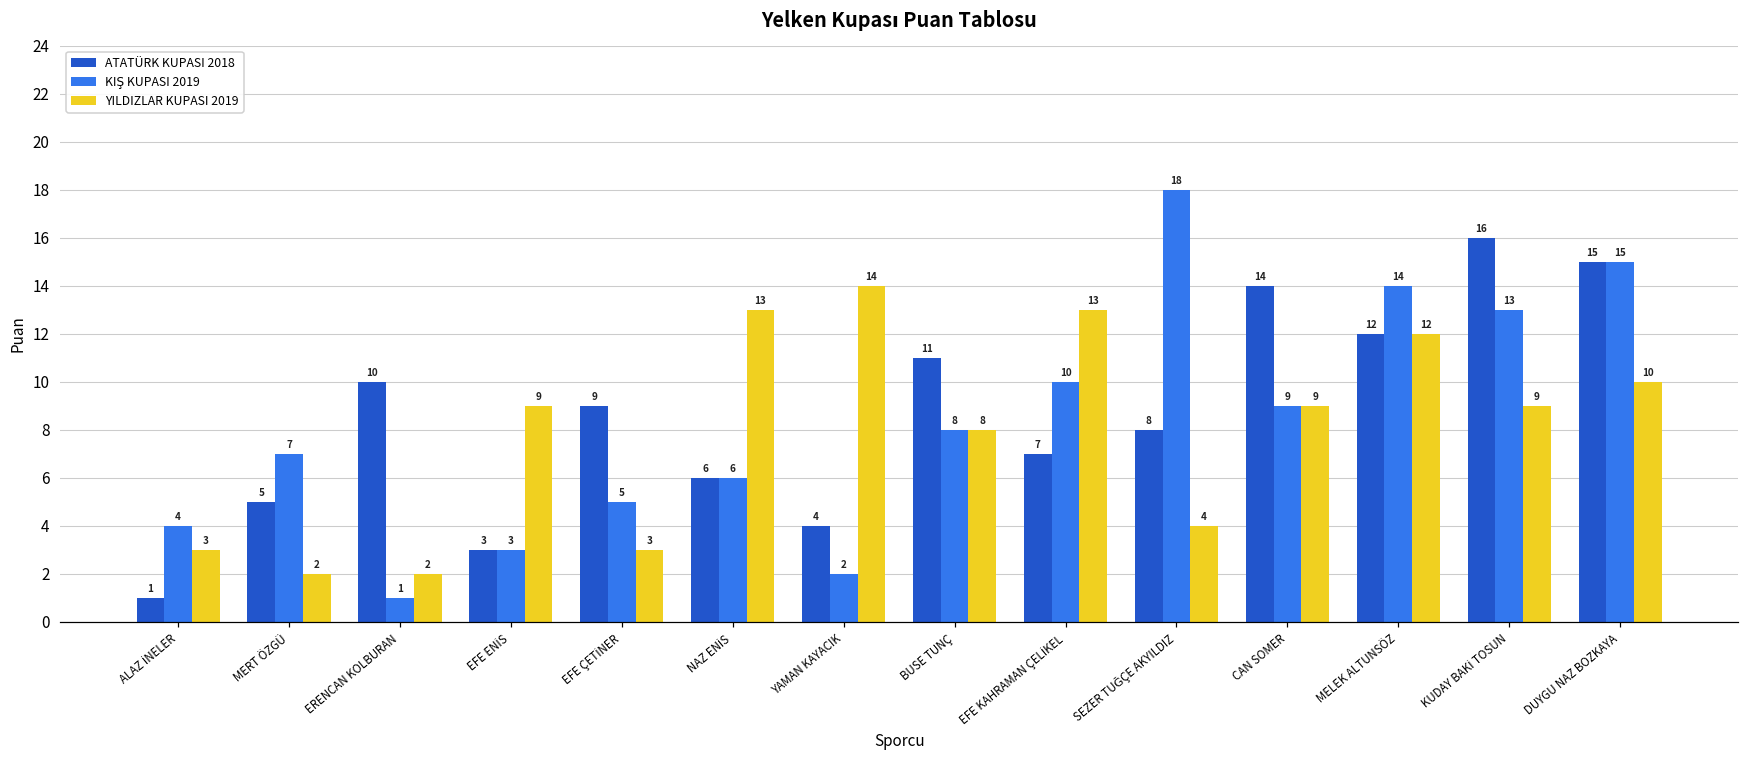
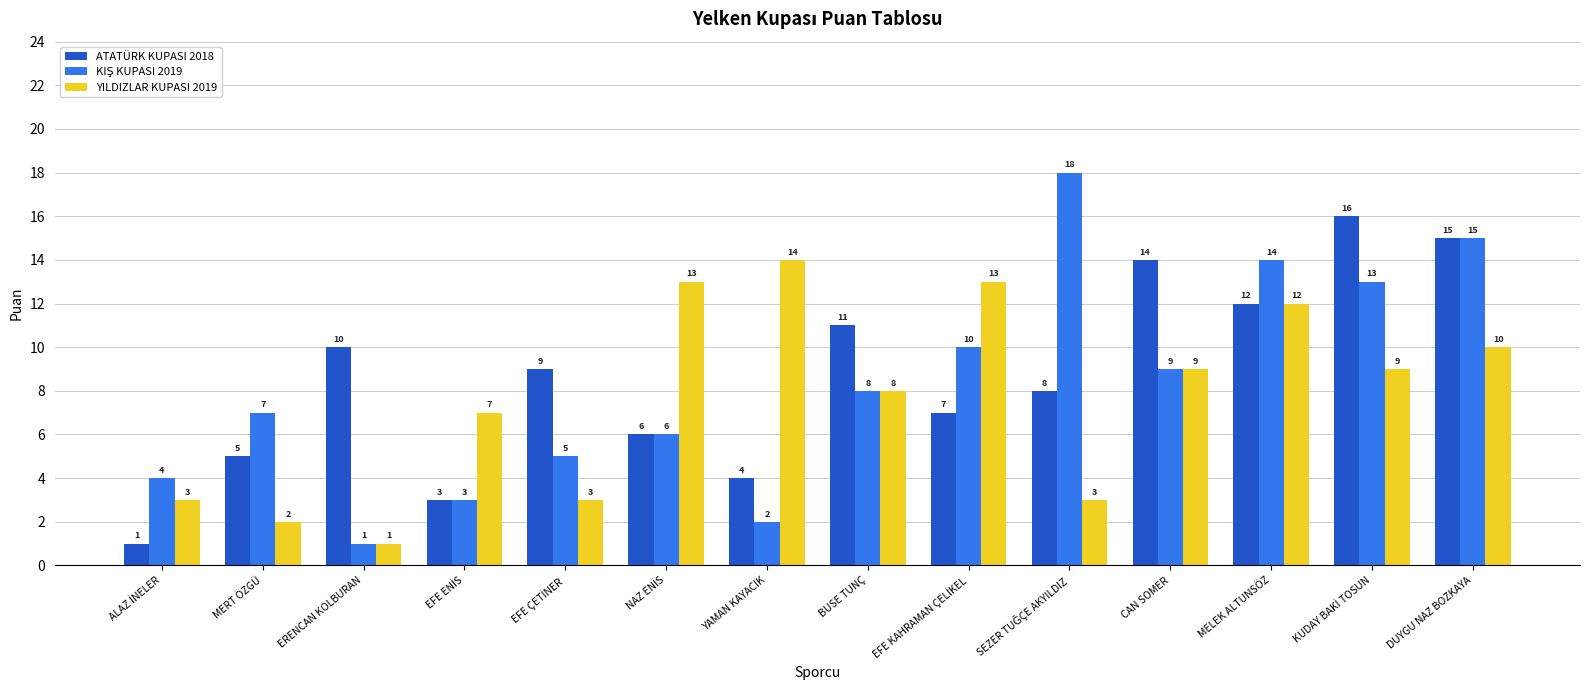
  {
    "YILDIZLAR KUPASI 2019": {
      "ALAZ İNELER": 3,
      "MERT ÖZGÜ": 2,
-     "ERENCAN KOLBURAN": 2,
-     "EFE ENİS": 9,
+     "ERENCAN KOLBURAN": 1,
+     "EFE ENİS": 7,
      "EFE ÇETİNER": 3,
      "NAZ ENİS": 13,
      "YAMAN KAYACIK": 14,
      "BUSE TUNÇ": 8,
      "EFE KAHRAMAN ÇELİKEL": 13,
-     "SEZER TUĞÇE AKYILDIZ": 4,
+     "SEZER TUĞÇE AKYILDIZ": 3,
      "CAN SOMER": 9,
      "MELEK ALTUNSÖZ": 12,
      "KUDAY BAKİ TOSUN": 9,
      "DUYGU NAZ BOZKAYA": 10
    }
  }
